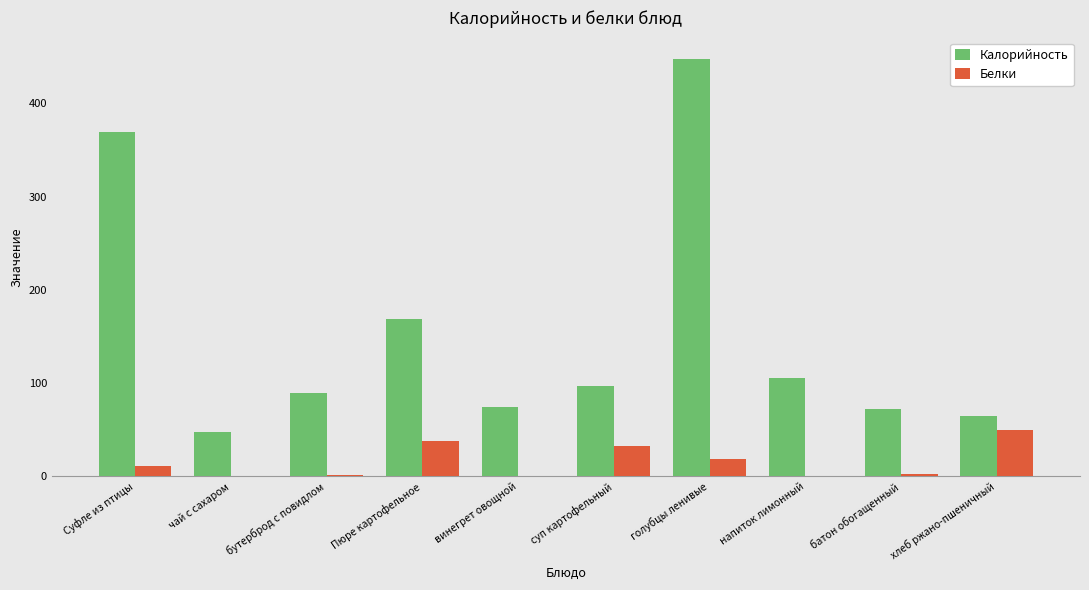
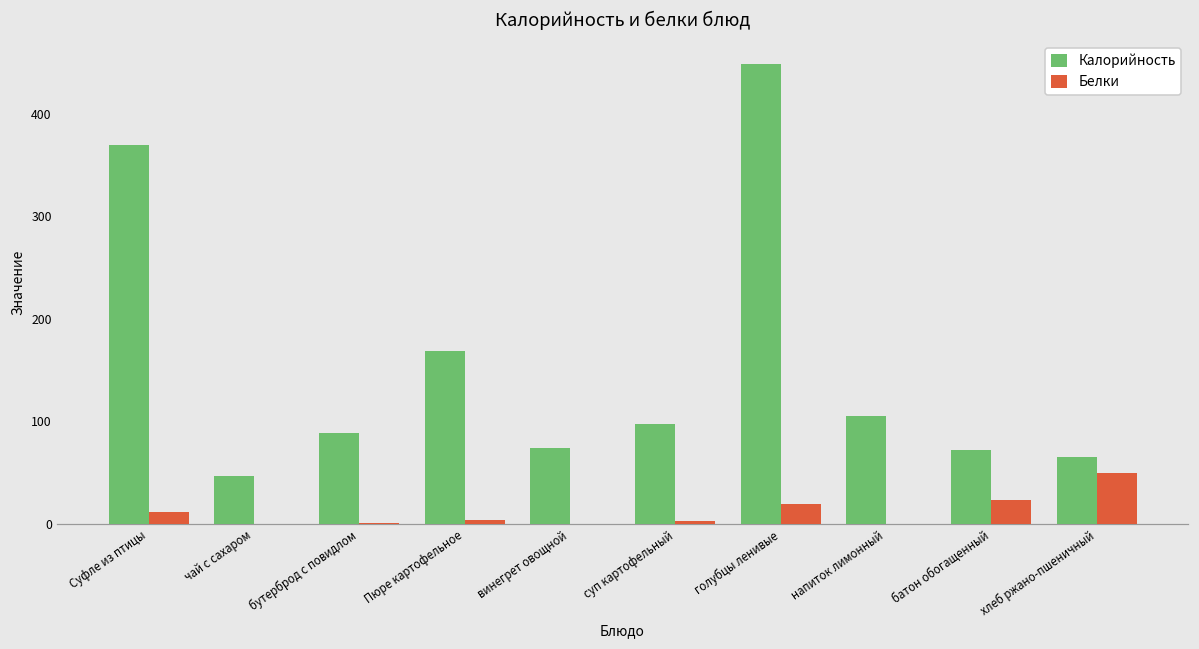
  {
    "Калорийность": {
      "Суфле из птицы": 370,
      "чай с сахаром": 50,
      "бутерброд с повидлом": 90,
      "Пюре картофельное": 170,
      "винегрет овощной": 70,
      "суп картофельный": 100,
      "голубцы ленивые": 450,
      "напиток лимонный": 110,
      "батон обогащенный": 70,
      "хлеб ржано-пшеничный": 70
    },
    "Белки": {
      "Суфле из птицы": 10,
-     "Пюре картофельное": 40,
+     "Пюре картофельное": 0,
      "винегрет овощной": 0,
-     "суп картофельный": 30,
+     "суп картофельный": 0,
      "голубцы ленивые": 20,
      "напиток лимонный": 0,
-     "батон обогащенный": 0,
+     "батон обогащенный": 20,
      "хлеб ржано-пшеничный": 50
    }
  }
